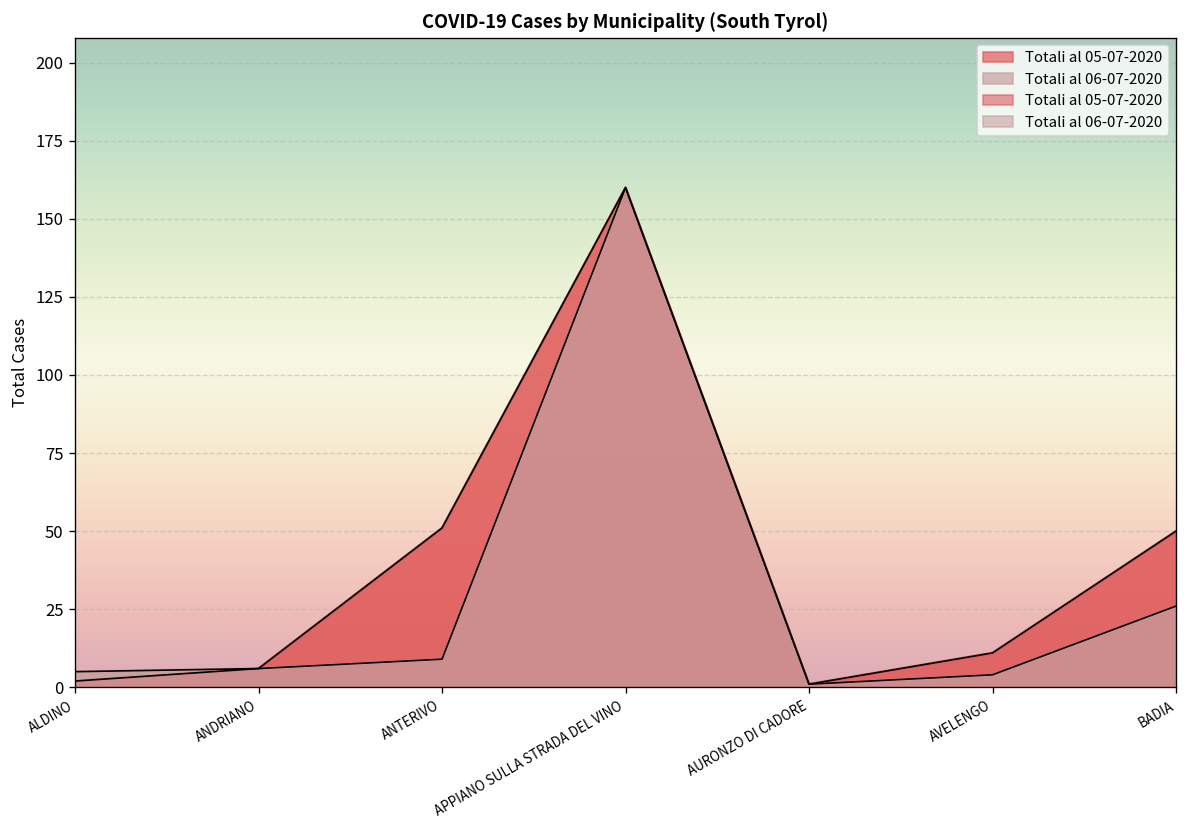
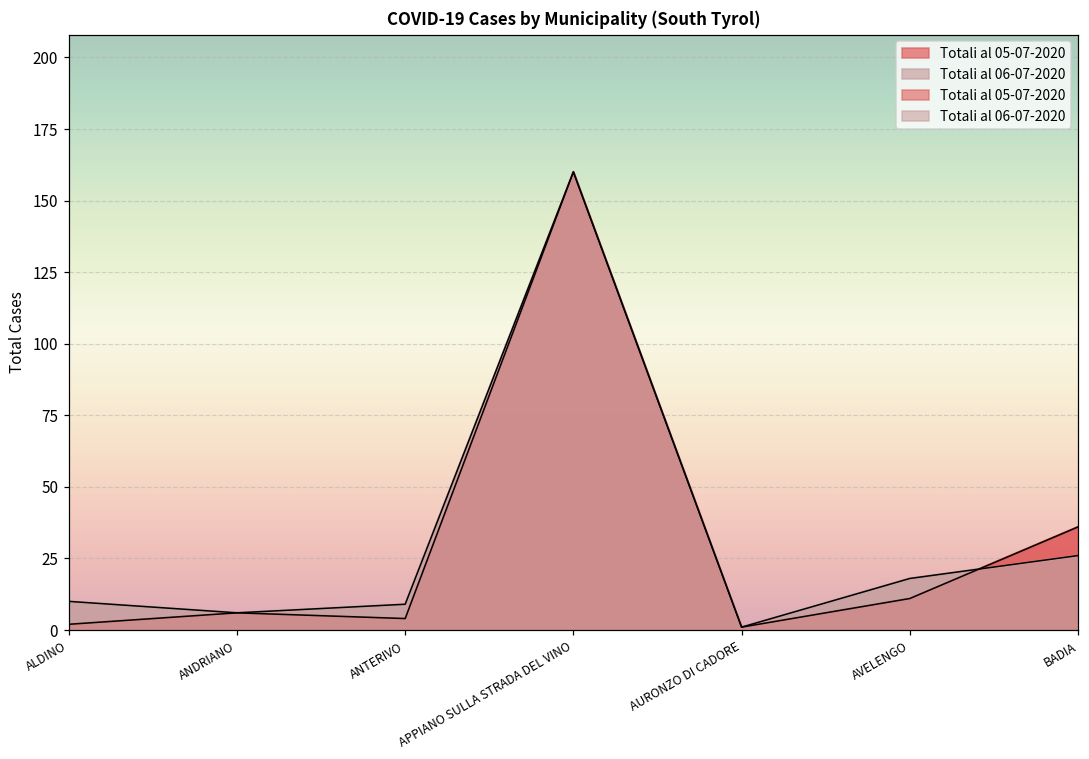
  {
    "Totali al 05-07-2020": {
      "ALDINO": 2,
-     "ANTERIVO": 51,
+     "ANTERIVO": 4,
      "AVELENGO": 11,
-     "BADIA": 50
+     "BADIA": 36
    },
    "Totali al 06-07-2020": {
-     "ALDINO": 5,
+     "ALDINO": 10,
      "ANTERIVO": 9,
-     "AVELENGO": 4,
+     "AVELENGO": 18,
      "BADIA": 26
    }
  }
